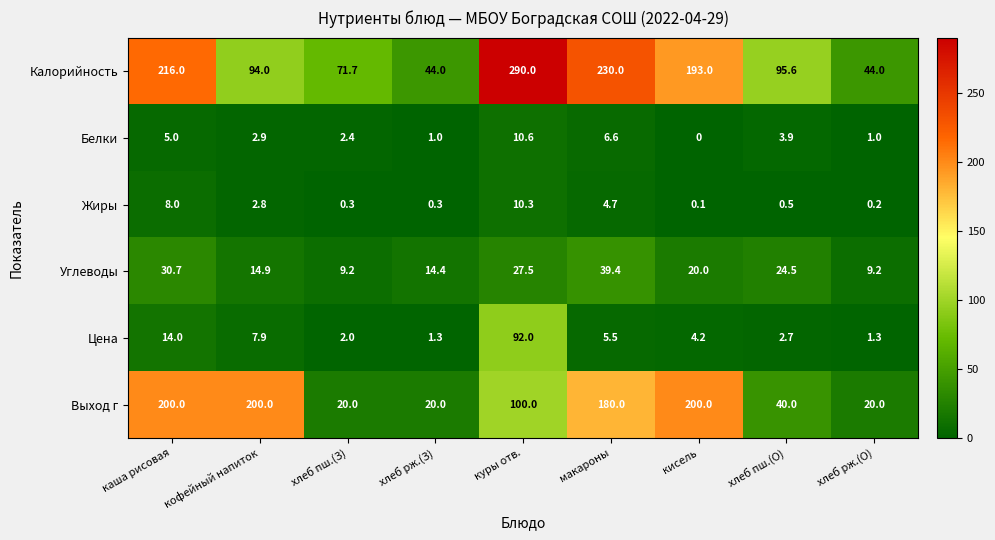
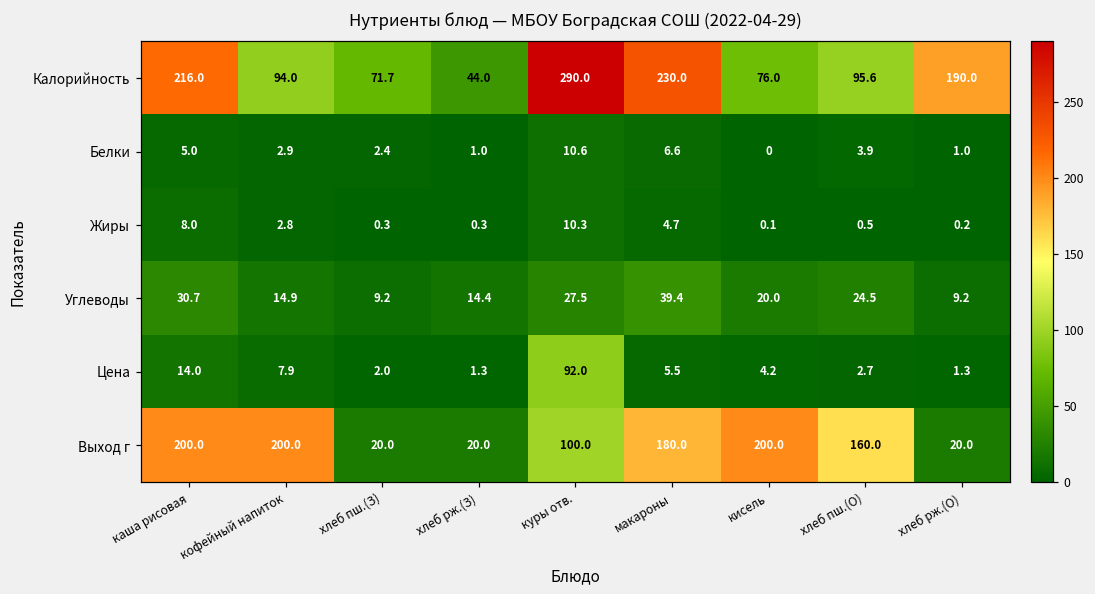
  {
    "Калорийность": {
      "каша рисовая": 216.0,
      "кофейный напиток": 94.0,
      "хлеб пш.(З)": 71.7,
      "хлеб рж.(З)": 44.0,
      "куры отв.": 290.0,
      "макароны": 230.0,
-     "кисель": 193.0,
+     "кисель": 76.0,
      "хлеб пш.(О)": 95.6,
-     "хлеб рж.(О)": 44.0
+     "хлеб рж.(О)": 190.0
    },
    "Белки": {
      "каша рисовая": 5.0,
      "кофейный напиток": 2.9,
      "хлеб пш.(З)": 2.4,
      "хлеб рж.(З)": 1.0,
      "куры отв.": 10.6,
      "макароны": 6.6,
      "кисель": 0,
      "хлеб пш.(О)": 3.9,
      "хлеб рж.(О)": 1.0
    },
    "Жиры": {
      "каша рисовая": 8.0,
      "кофейный напиток": 2.8,
      "хлеб пш.(З)": 0.3,
      "хлеб рж.(З)": 0.3,
      "куры отв.": 10.3,
      "макароны": 4.7,
      "кисель": 0.1,
      "хлеб пш.(О)": 0.5,
      "хлеб рж.(О)": 0.2
    },
    "Углеводы": {
      "каша рисовая": 30.7,
      "кофейный напиток": 14.9,
      "хлеб пш.(З)": 9.2,
      "хлеб рж.(З)": 14.4,
      "куры отв.": 27.5,
      "макароны": 39.4,
      "кисель": 20.0,
      "хлеб пш.(О)": 24.5,
      "хлеб рж.(О)": 9.2
    },
    "Цена": {
      "каша рисовая": 14.0,
      "кофейный напиток": 7.9,
      "хлеб пш.(З)": 2.0,
      "хлеб рж.(З)": 1.3,
      "куры отв.": 92.0,
      "макароны": 5.5,
      "кисель": 4.2,
      "хлеб пш.(О)": 2.7,
      "хлеб рж.(О)": 1.3
    },
    "Выход г": {
      "каша рисовая": 200.0,
      "кофейный напиток": 200.0,
      "хлеб пш.(З)": 20.0,
      "хлеб рж.(З)": 20.0,
      "куры отв.": 100.0,
      "макароны": 180.0,
      "кисель": 200.0,
-     "хлеб пш.(О)": 40.0,
+     "хлеб пш.(О)": 160.0,
      "хлеб рж.(О)": 20.0
    }
  }
